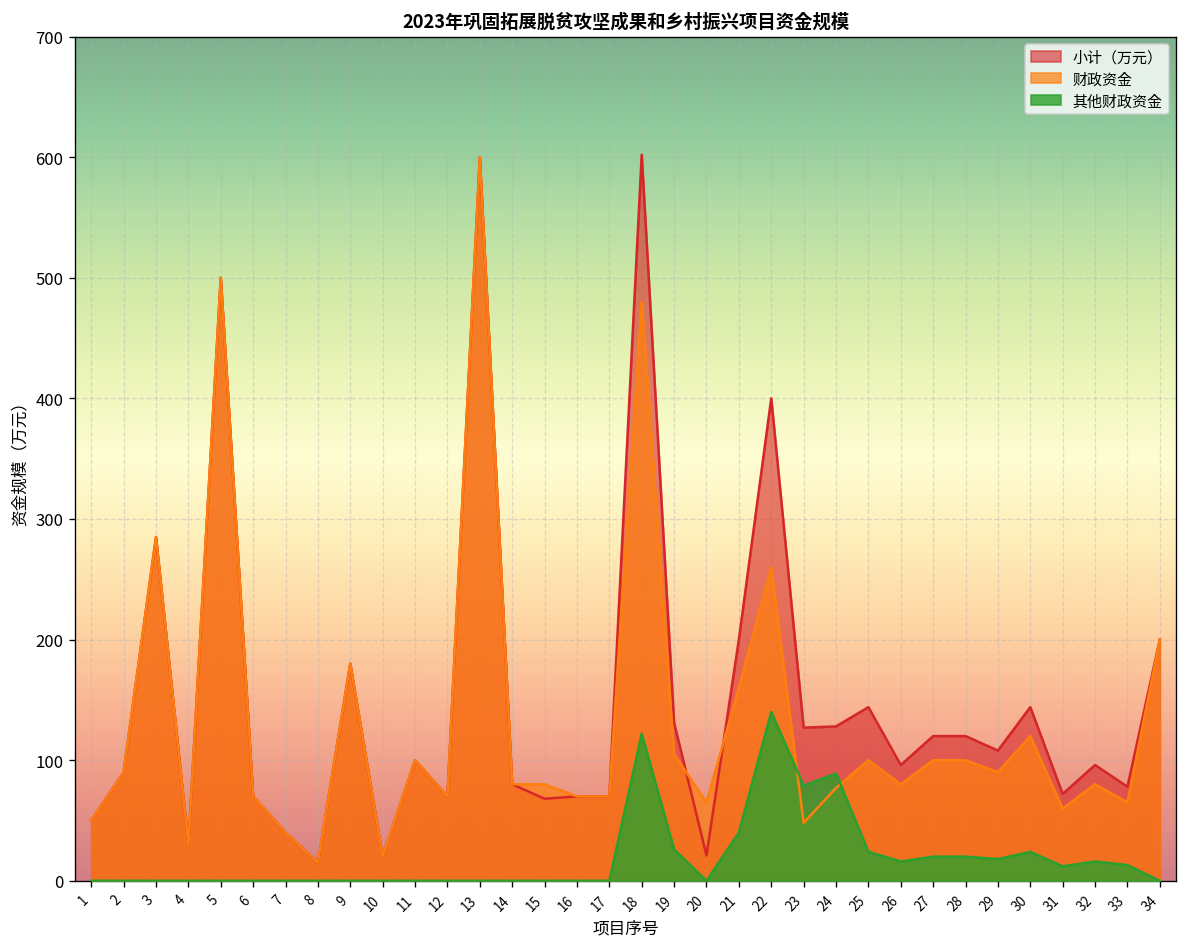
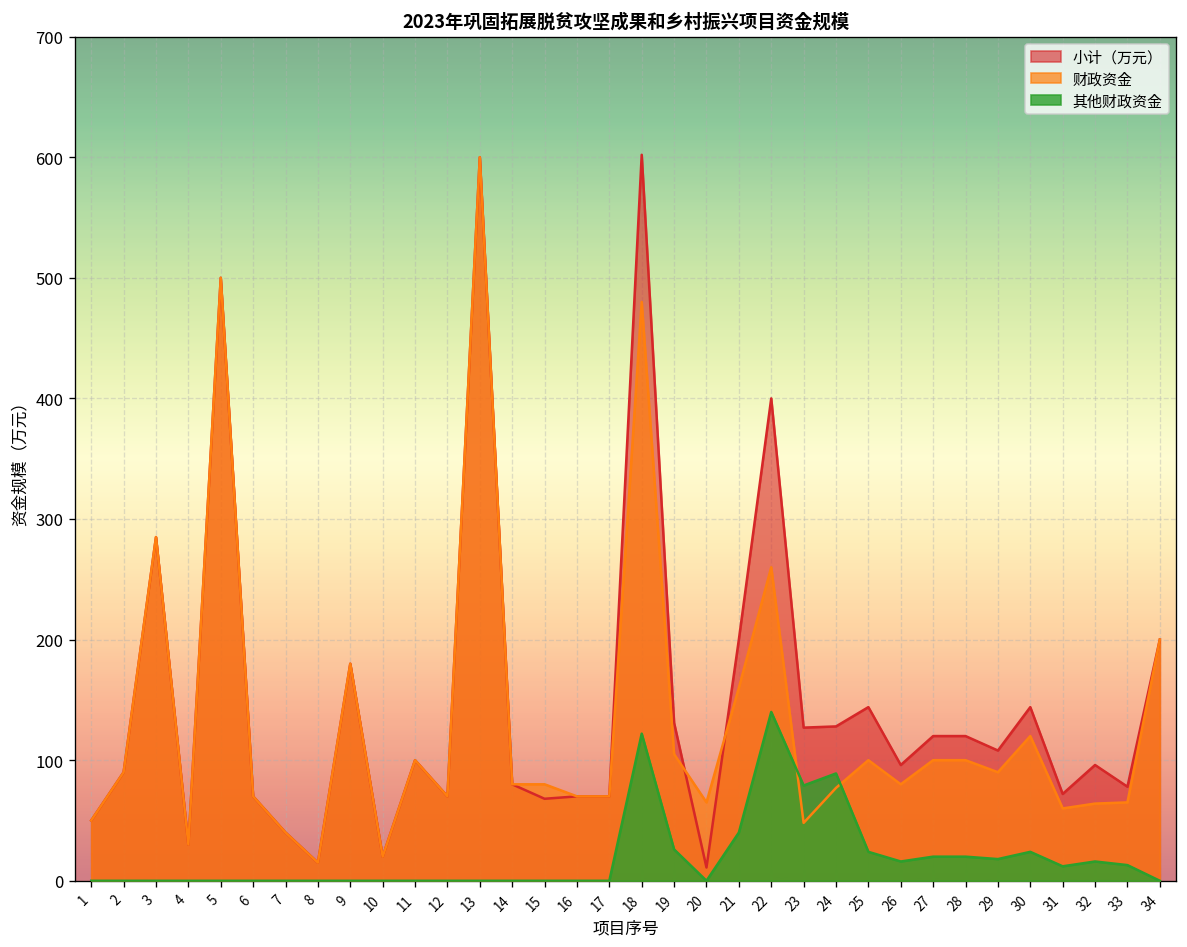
  {
    "小计（万元）": {
      "15": 68,
      "18": 602,
      "19": 131,
-     "20": 21,
+     "20": 11,
      "21": 200,
      "22": 400,
      "23": 127,
      "24": 128,
      "25": 144,
      "26": 96,
      "27": 120,
      "28": 120,
      "29": 108,
      "30": 144,
      "31": 72,
      "32": 96,
      "33": 78
    },
    "财政资金": {
      "15": 80,
      "18": 480,
      "19": 105,
      "20": 65,
      "21": 160,
      "22": 260,
      "23": 48,
      "24": 77,
      "25": 100,
      "26": 80,
      "27": 100,
      "28": 100,
      "29": 90,
      "30": 120,
      "31": 60,
-     "32": 80,
+     "32": 64,
      "33": 65
    },
    "其他财政资金": {
      "1": 0,
      "2": 0,
      "3": 0,
      "4": 0,
      "5": 0,
      "6": 0,
      "7": 0,
      "8": 0,
      "9": 0,
      "10": 0,
      "11": 0,
      "12": 0,
      "13": 0,
      "14": 0,
      "15": 0,
      "16": 0,
      "17": 0,
      "18": 122,
      "19": 26,
      "20": 0,
      "21": 40,
      "22": 140,
      "23": 79,
      "24": 89,
      "25": 24,
      "26": 16,
      "27": 20,
      "28": 20,
      "29": 18,
      "30": 24,
      "31": 12,
      "32": 16,
      "33": 13,
      "34": 0
    }
  }
